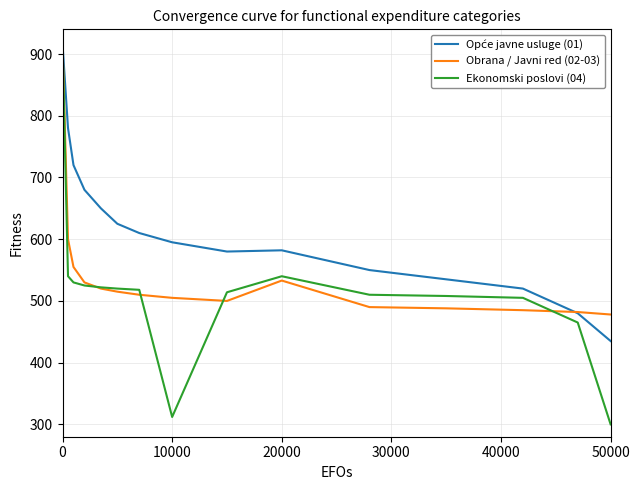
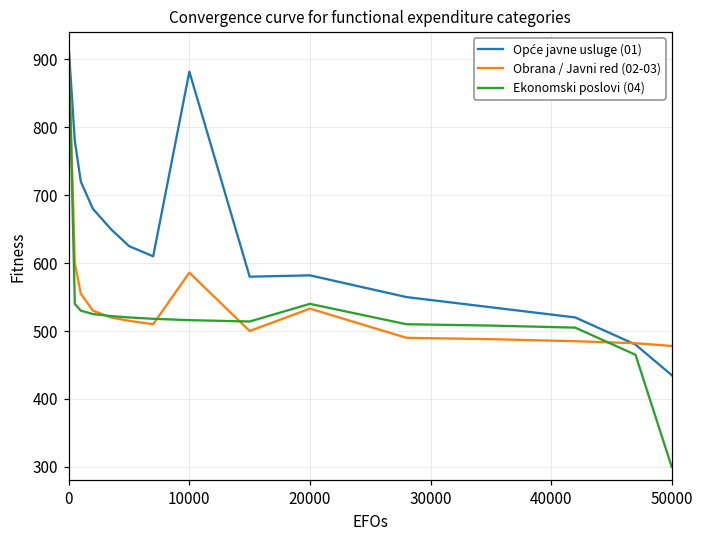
  {
    "Opće javne usluge (01)": {
-     "10000": 600,
+     "10000": 880,
      "20000": 580,
      "50000": 440
    },
    "Obrana / Javni red (02-03)": {
-     "10000": 510,
+     "10000": 590,
      "20000": 530,
      "50000": 480
    },
    "Ekonomski poslovi (04)": {
-     "10000": 310,
+     "10000": 520,
      "20000": 540,
      "50000": 300
    }
  }
